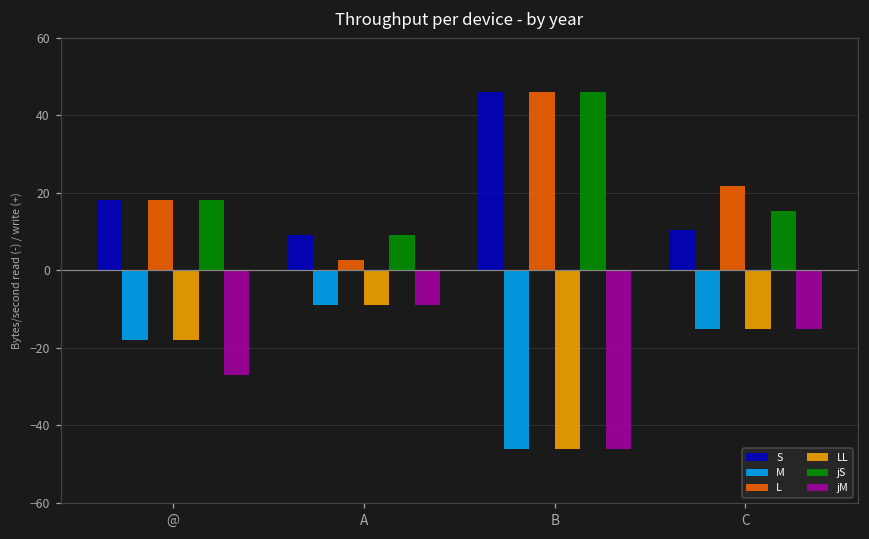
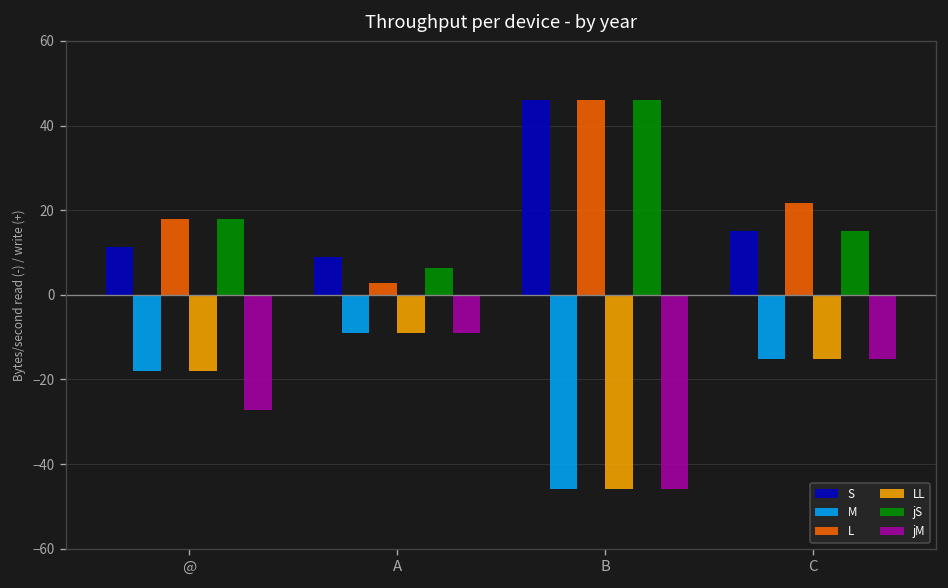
  {
    "S": {
-     "@": 18,
+     "@": 11,
      "A": 9,
      "B": 46,
-     "C": 10
+     "C": 15
    },
    "M": {
      "@": -18,
      "A": -9,
      "B": -46,
      "C": -15
    },
    "L": {
      "@": 18,
      "A": 3,
      "B": 46,
      "C": 22
    },
    "LL": {
      "@": -18,
      "A": -9,
      "B": -46,
      "C": -15
    },
    "jS": {
      "@": 18,
-     "A": 9,
+     "A": 6,
      "B": 46,
      "C": 15
    },
    "jM": {
      "@": -27,
      "A": -9,
      "B": -46,
      "C": -15
    }
  }
